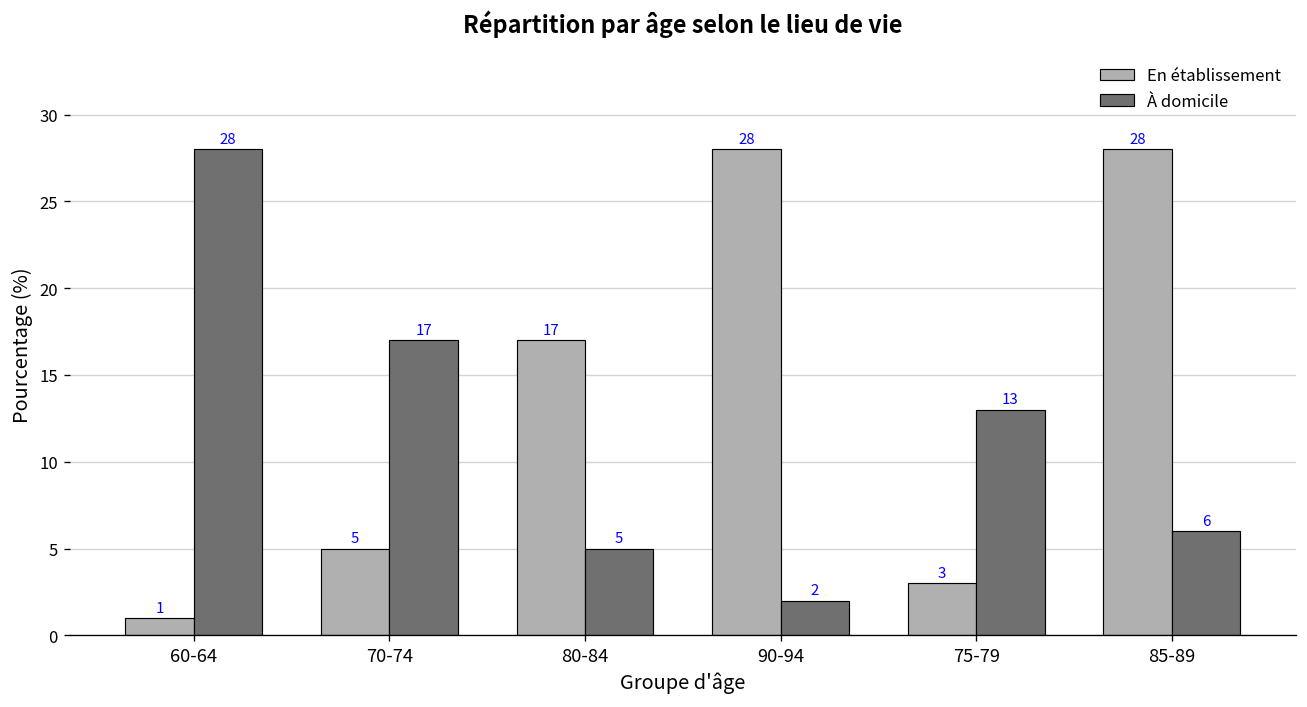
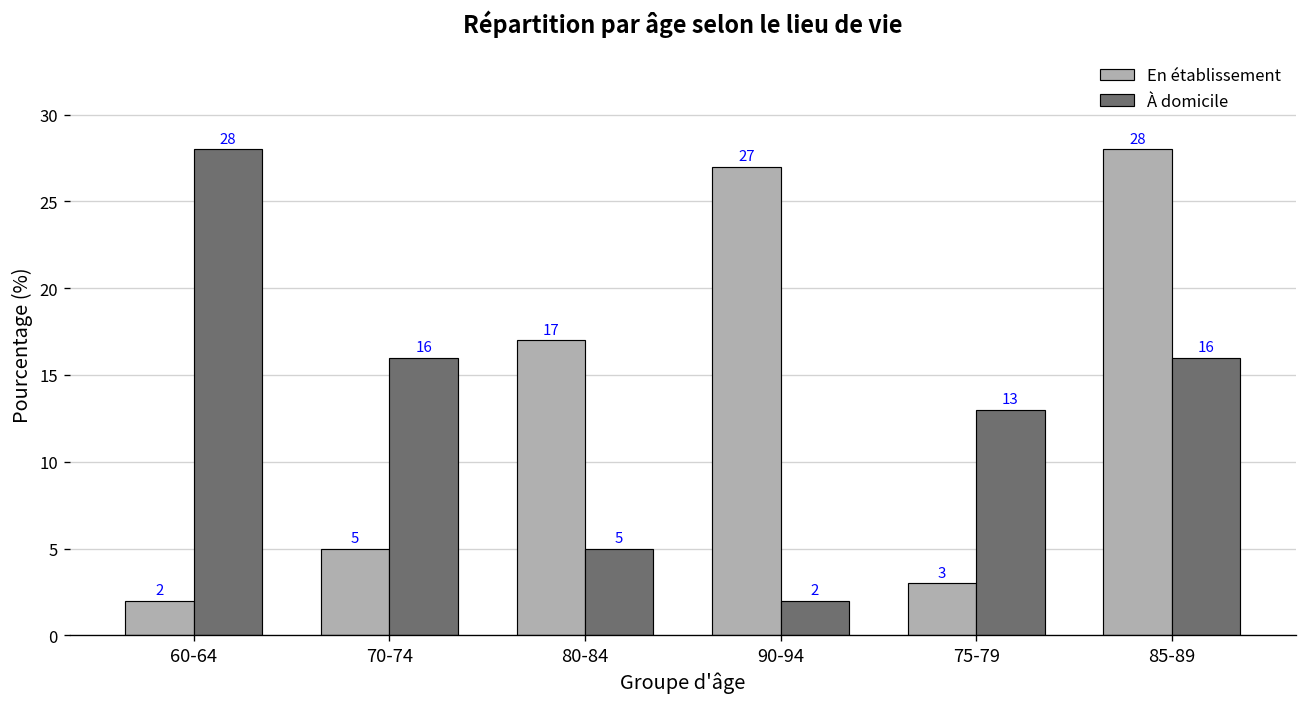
  {
    "En établissement": {
-     "60-64": 1,
+     "60-64": 2,
      "70-74": 5,
      "80-84": 17,
-     "90-94": 28,
+     "90-94": 27,
      "75-79": 3,
      "85-89": 28
    },
    "À domicile": {
      "60-64": 28,
-     "70-74": 17,
+     "70-74": 16,
      "80-84": 5,
      "90-94": 2,
      "75-79": 13,
-     "85-89": 6
+     "85-89": 16
    }
  }
